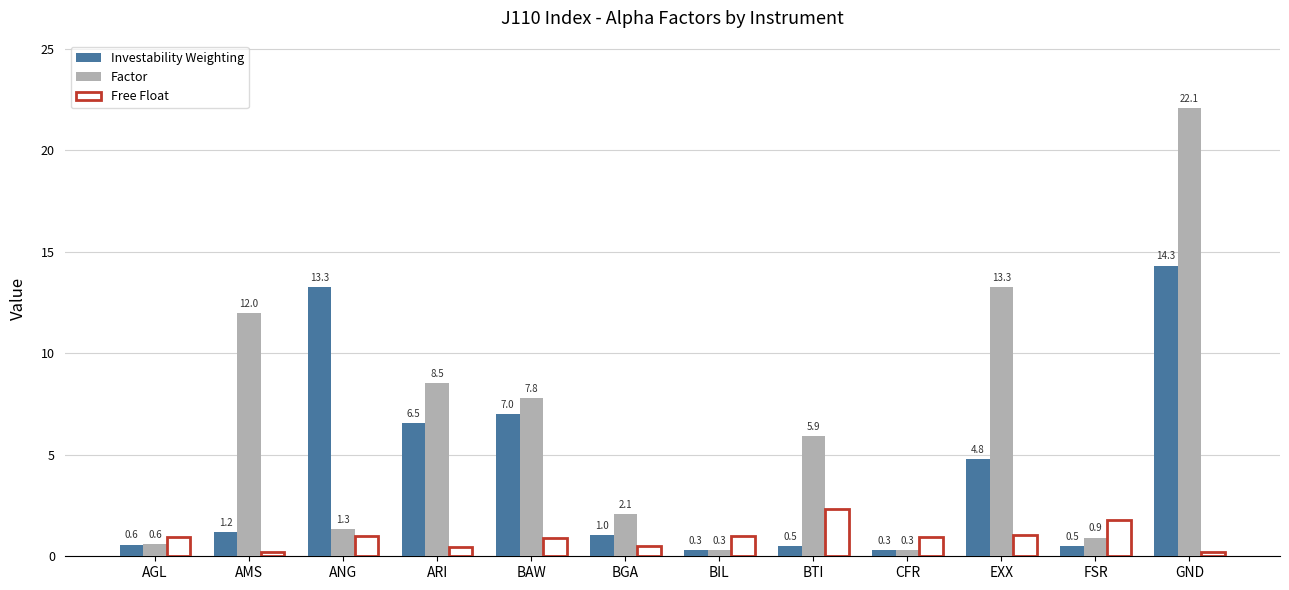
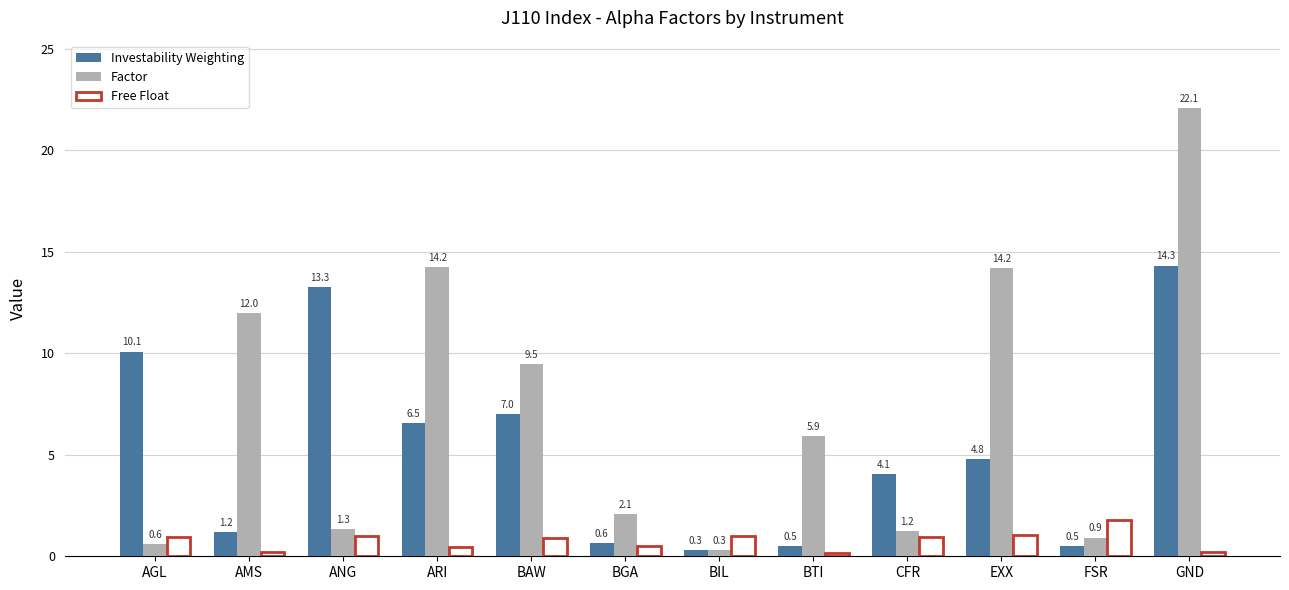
  {
    "Investability Weighting": {
-     "AGL": 0.6,
+     "AGL": 10.1,
      "AMS": 1.2,
      "ANG": 13.3,
      "ARI": 6.5,
      "BAW": 7.0,
-     "BGA": 1.0,
+     "BGA": 0.6,
      "BIL": 0.3,
      "BTI": 0.5,
-     "CFR": 0.3,
+     "CFR": 4.1,
      "EXX": 4.8,
      "FSR": 0.5,
      "GND": 14.3
    },
    "Factor": {
      "AGL": 0.6,
      "AMS": 12.0,
      "ANG": 1.3,
-     "ARI": 8.5,
-     "BAW": 7.8,
+     "ARI": 14.2,
+     "BAW": 9.5,
      "BGA": 2.1,
      "BIL": 0.3,
      "BTI": 5.9,
-     "CFR": 0.3,
-     "EXX": 13.3,
+     "CFR": 1.2,
+     "EXX": 14.2,
      "FSR": 0.9,
      "GND": 22.1
    },
    "Free Float": {
      "AGL": 0.9,
      "AMS": 0.2,
      "ANG": 1.0,
      "ARI": 0.5,
      "BAW": 0.9,
      "BGA": 0.5,
      "BIL": 1.0,
-     "BTI": 2.4,
+     "BTI": 0.1,
      "CFR": 1.0,
      "EXX": 1.1,
      "FSR": 1.8,
      "GND": 0.2
    }
  }
